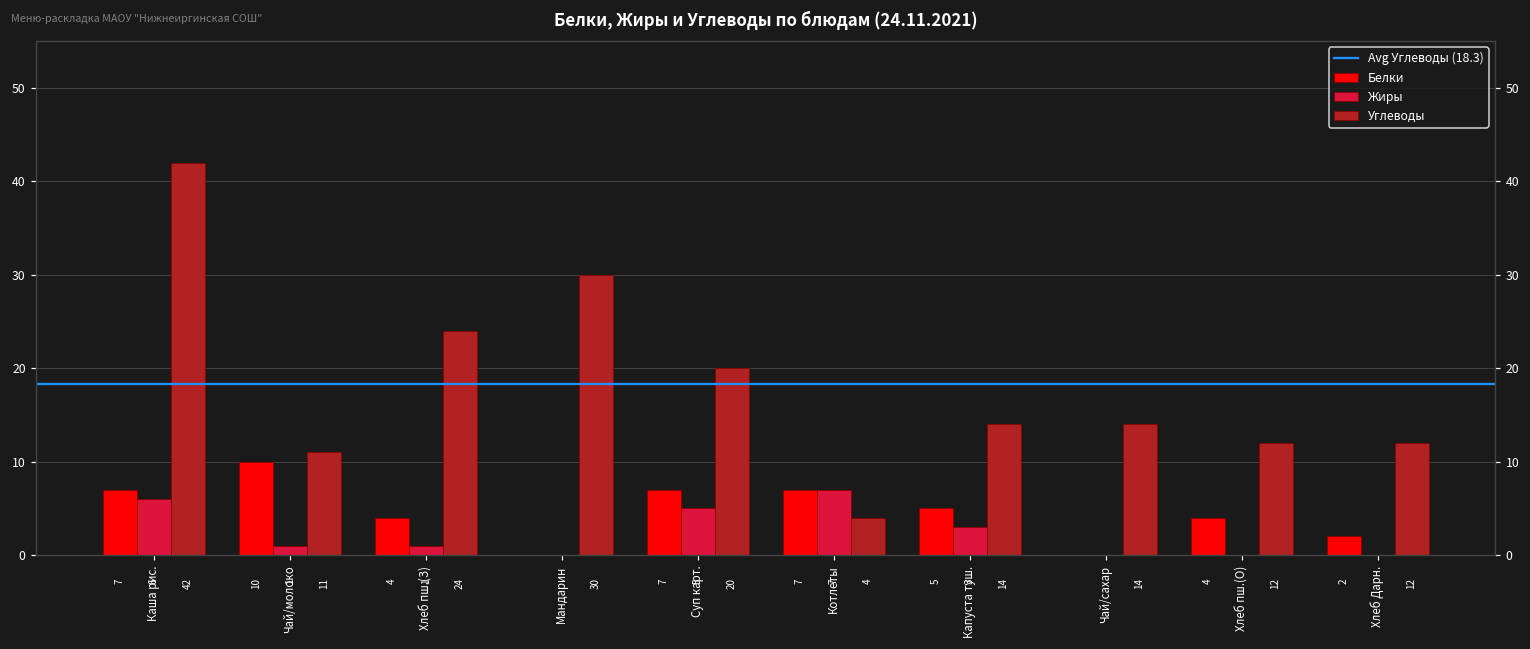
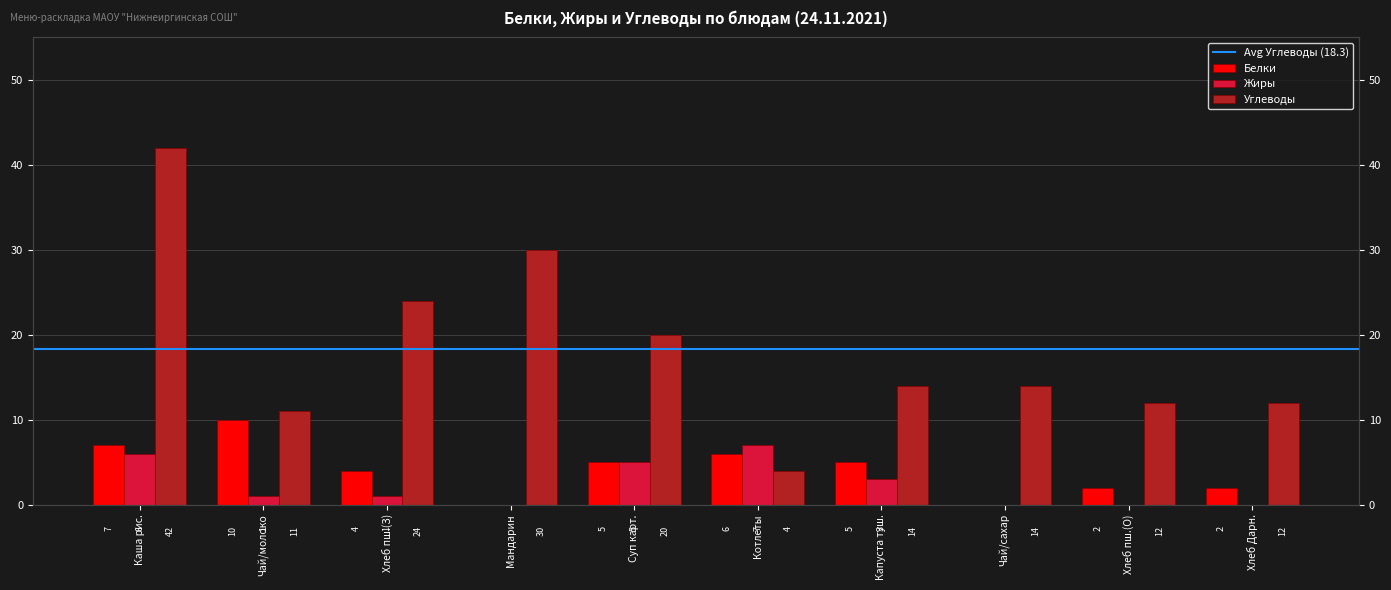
  {
    "Белки": {
-     "Суп карт.": 7,
-     "Котлеты": 7,
-     "Хлеб пш.(О)": 4
+     "Суп карт.": 5,
+     "Котлеты": 6,
+     "Хлеб пш.(О)": 2
    }
  }
